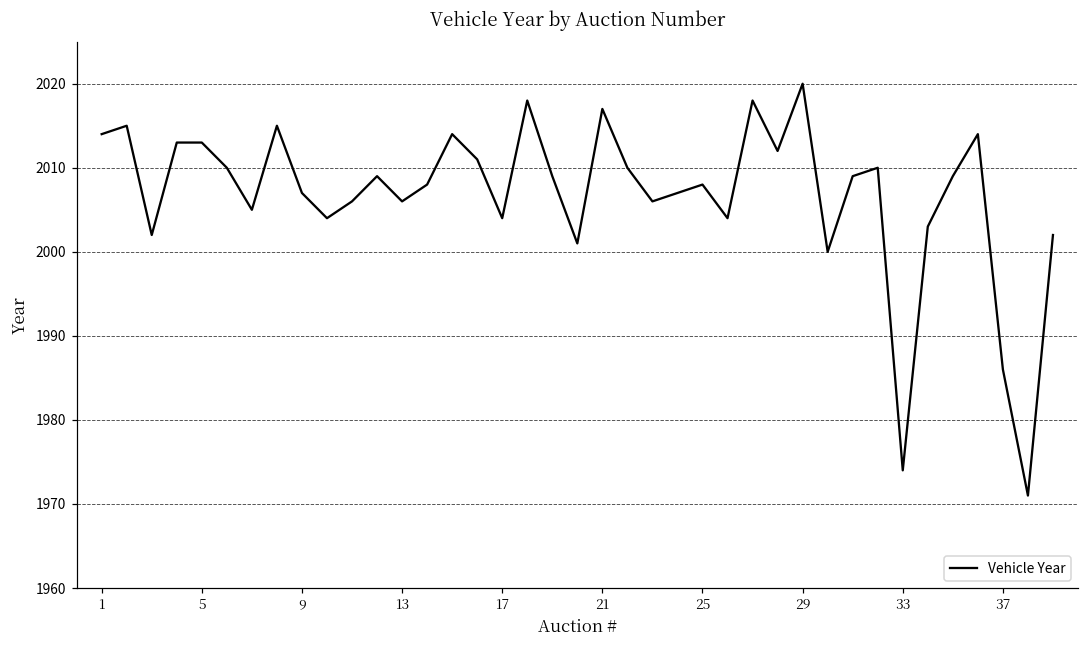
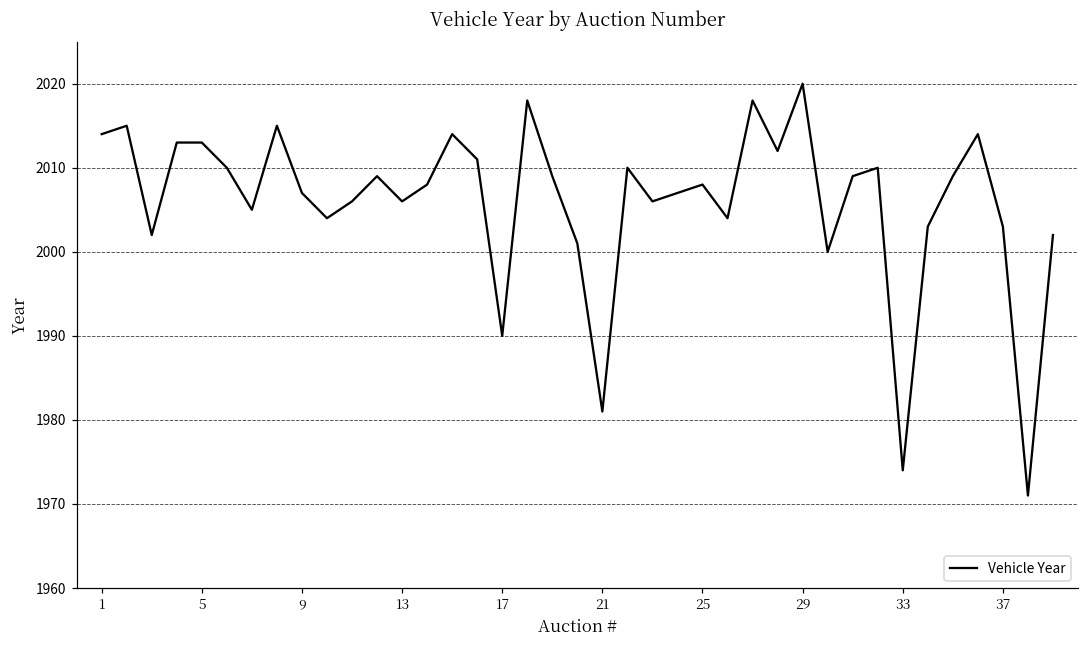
  {
    "1": 2014,
    "5": 2013,
    "9": 2007,
    "13": 2006,
-   "17": 2004,
-   "21": 2017,
+   "17": 1990,
+   "21": 1981,
    "25": 2008,
    "29": 2020,
    "33": 1974,
-   "37": 1986
+   "37": 2003
  }
